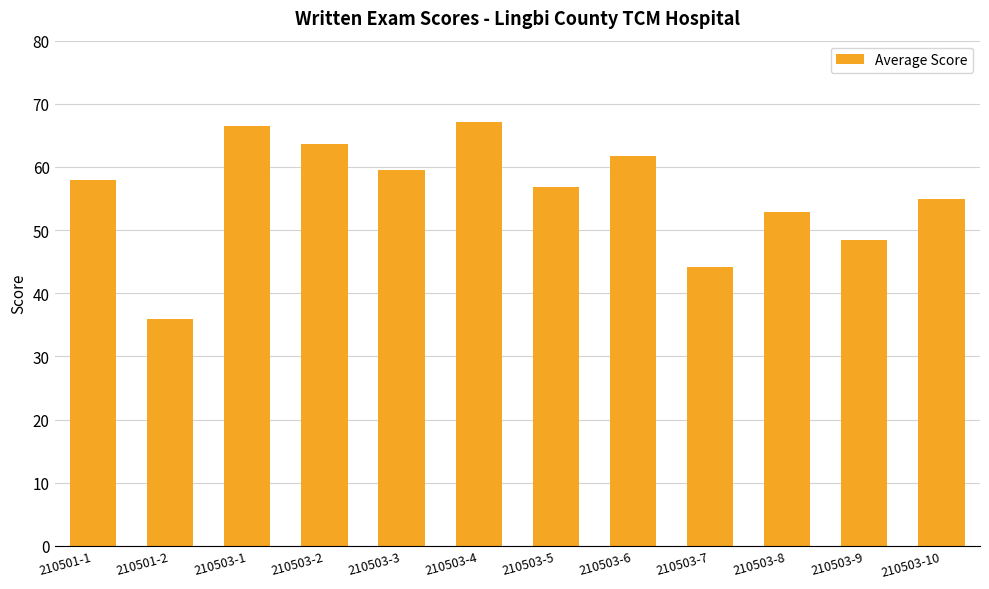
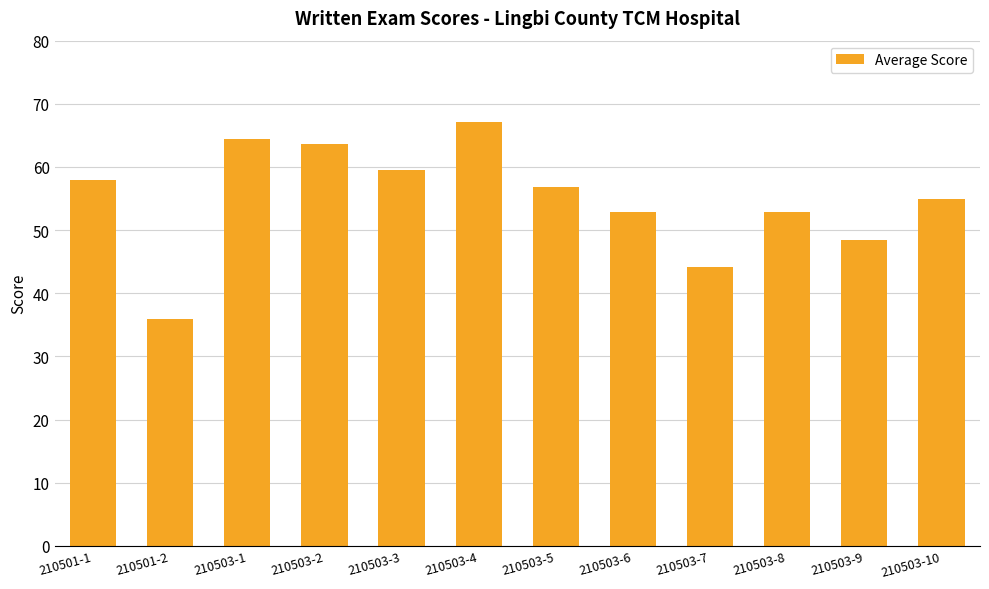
  {
    "210501-1": 58,
    "210501-2": 36,
-   "210503-1": 67,
+   "210503-1": 64,
    "210503-2": 64,
    "210503-3": 60,
    "210503-4": 67,
    "210503-5": 57,
-   "210503-6": 62,
+   "210503-6": 53,
    "210503-7": 44,
    "210503-8": 53,
    "210503-9": 48,
    "210503-10": 55
  }
